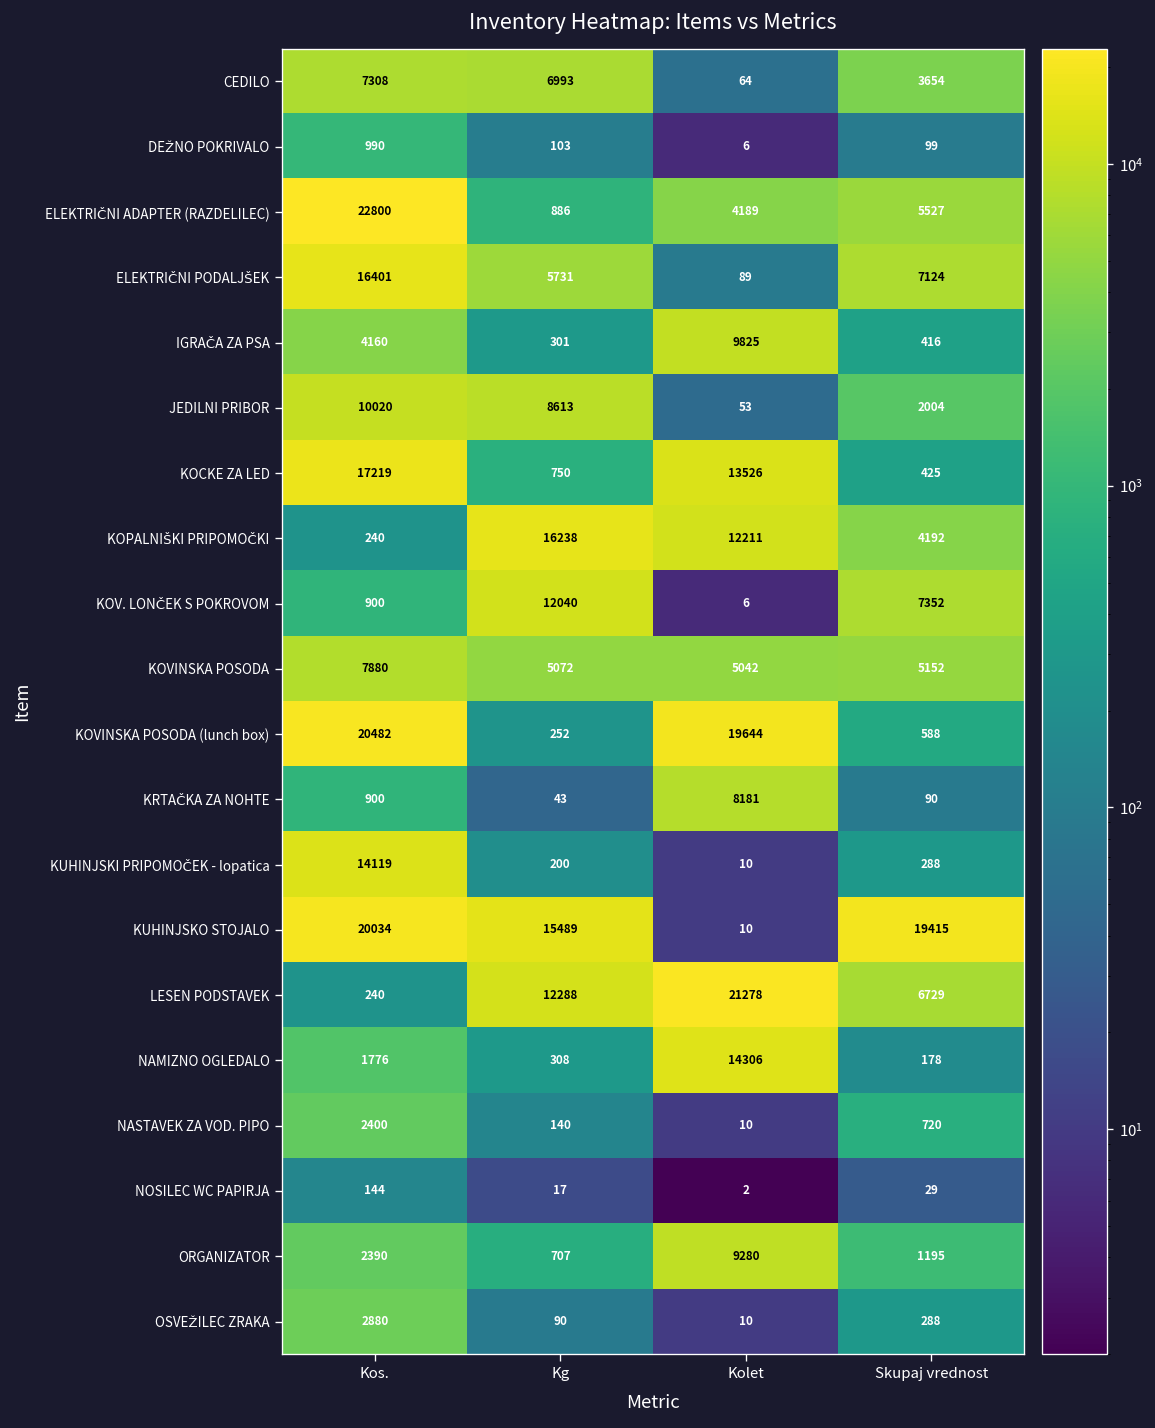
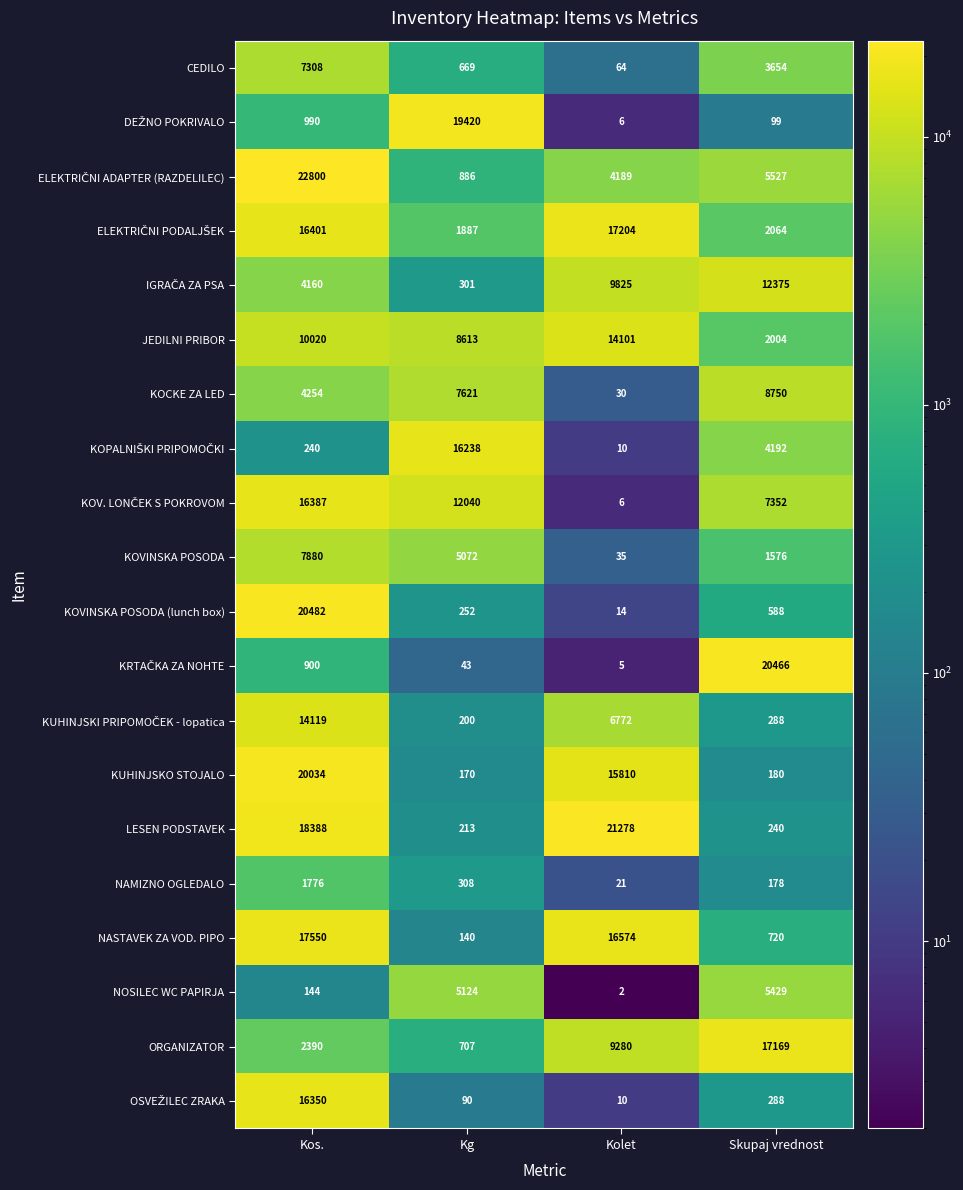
  {
    "CEDILO": {
      "Kos.": 7308,
-     "Kg": 6993,
+     "Kg": 669,
      "Kolet": 64,
      "Skupaj vrednost": 3654
    },
    "DEŽNO POKRIVALO": {
      "Kos.": 990,
-     "Kg": 103,
+     "Kg": 19420,
      "Kolet": 6,
      "Skupaj vrednost": 99
    },
    "ELEKTRIČNI ADAPTER (RAZDELILEC)": {
      "Kos.": 22800,
      "Kg": 886,
      "Kolet": 4189,
      "Skupaj vrednost": 5527
    },
    "ELEKTRIČNI PODALJŠEK": {
      "Kos.": 16401,
-     "Kg": 5731,
-     "Kolet": 89,
-     "Skupaj vrednost": 7124
+     "Kg": 1887,
+     "Kolet": 17204,
+     "Skupaj vrednost": 2064
    },
    "IGRAČA ZA PSA": {
      "Kos.": 4160,
      "Kg": 301,
      "Kolet": 9825,
-     "Skupaj vrednost": 416
+     "Skupaj vrednost": 12375
    },
    "JEDILNI PRIBOR": {
      "Kos.": 10020,
      "Kg": 8613,
-     "Kolet": 53,
+     "Kolet": 14101,
      "Skupaj vrednost": 2004
    },
    "KOCKE ZA LED": {
-     "Kos.": 17219,
-     "Kg": 750,
-     "Kolet": 13526,
-     "Skupaj vrednost": 425
+     "Kos.": 4254,
+     "Kg": 7621,
+     "Kolet": 30,
+     "Skupaj vrednost": 8750
    },
    "KOPALNIŠKI PRIPOMOČKI": {
      "Kos.": 240,
      "Kg": 16238,
-     "Kolet": 12211,
+     "Kolet": 10,
      "Skupaj vrednost": 4192
    },
    "KOV. LONČEK S POKROVOM": {
-     "Kos.": 900,
+     "Kos.": 16387,
      "Kg": 12040,
      "Kolet": 6,
      "Skupaj vrednost": 7352
    },
    "KOVINSKA POSODA": {
      "Kos.": 7880,
      "Kg": 5072,
-     "Kolet": 5042,
-     "Skupaj vrednost": 5152
+     "Kolet": 35,
+     "Skupaj vrednost": 1576
    },
    "KOVINSKA POSODA (lunch box)": {
      "Kos.": 20482,
      "Kg": 252,
-     "Kolet": 19644,
+     "Kolet": 14,
      "Skupaj vrednost": 588
    },
    "KRTAČKA ZA NOHTE": {
      "Kos.": 900,
      "Kg": 43,
-     "Kolet": 8181,
-     "Skupaj vrednost": 90
+     "Kolet": 5,
+     "Skupaj vrednost": 20466
    },
    "KUHINJSKI PRIPOMOČEK - lopatica": {
      "Kos.": 14119,
      "Kg": 200,
-     "Kolet": 10,
+     "Kolet": 6772,
      "Skupaj vrednost": 288
    },
    "KUHINJSKO STOJALO": {
      "Kos.": 20034,
-     "Kg": 15489,
-     "Kolet": 10,
-     "Skupaj vrednost": 19415
+     "Kg": 170,
+     "Kolet": 15810,
+     "Skupaj vrednost": 180
    },
    "LESEN PODSTAVEK": {
-     "Kos.": 240,
-     "Kg": 12288,
+     "Kos.": 18388,
+     "Kg": 213,
      "Kolet": 21278,
-     "Skupaj vrednost": 6729
+     "Skupaj vrednost": 240
    },
    "NAMIZNO OGLEDALO": {
      "Kos.": 1776,
      "Kg": 308,
-     "Kolet": 14306,
+     "Kolet": 21,
      "Skupaj vrednost": 178
    },
    "NASTAVEK ZA VOD. PIPO": {
-     "Kos.": 2400,
+     "Kos.": 17550,
      "Kg": 140,
-     "Kolet": 10,
+     "Kolet": 16574,
      "Skupaj vrednost": 720
    },
    "NOSILEC WC PAPIRJA": {
      "Kos.": 144,
-     "Kg": 17,
+     "Kg": 5124,
      "Kolet": 2,
-     "Skupaj vrednost": 29
+     "Skupaj vrednost": 5429
    },
    "ORGANIZATOR": {
      "Kos.": 2390,
      "Kg": 707,
      "Kolet": 9280,
-     "Skupaj vrednost": 1195
+     "Skupaj vrednost": 17169
    },
    "OSVEŽILEC ZRAKA": {
-     "Kos.": 2880,
+     "Kos.": 16350,
      "Kg": 90,
      "Kolet": 10,
      "Skupaj vrednost": 288
    }
  }
